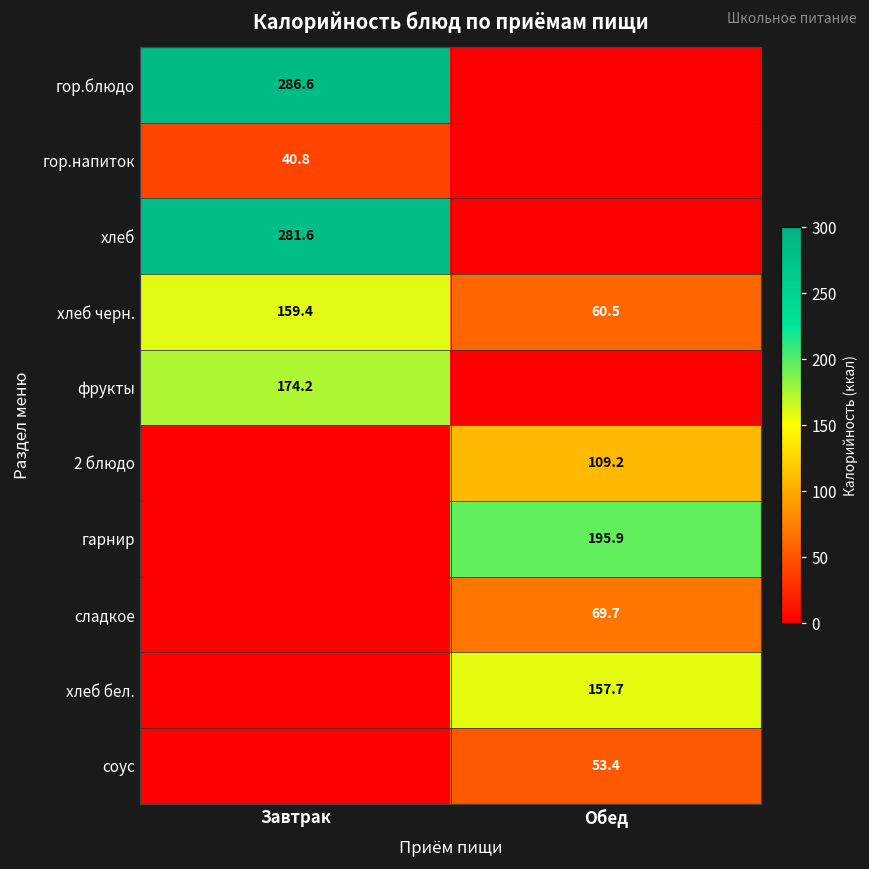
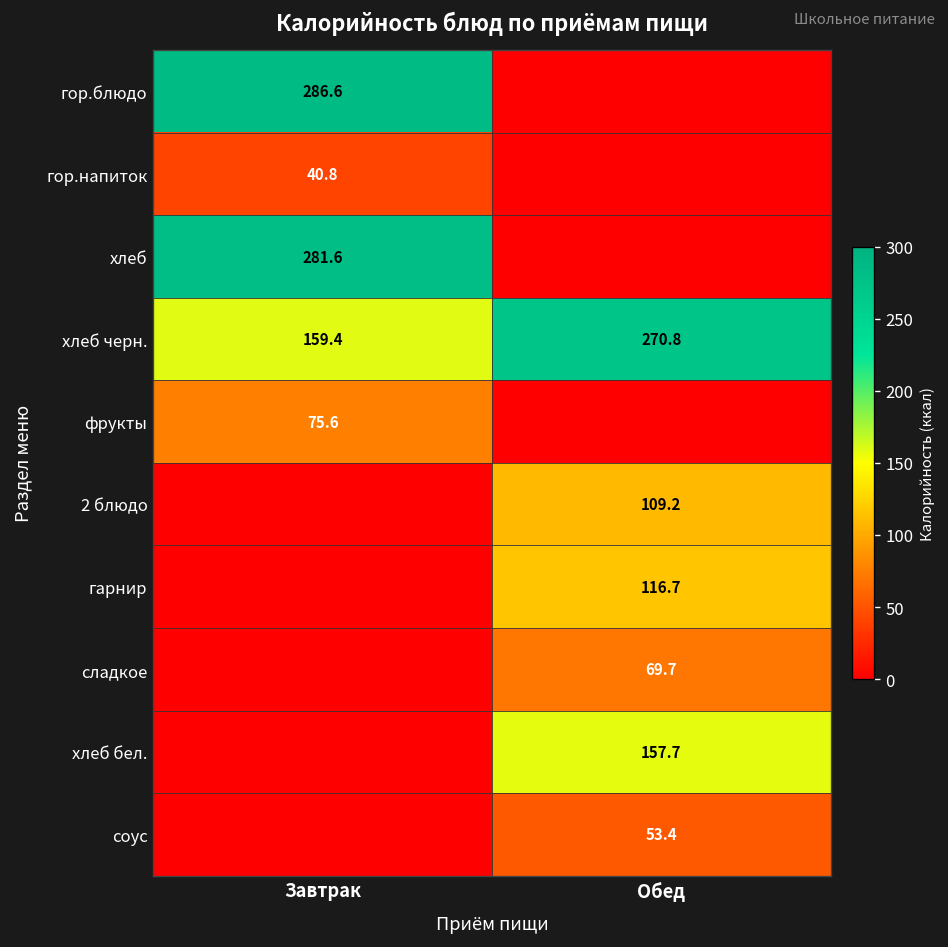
  {
    "гор.блюдо": {
      "Завтрак": 286.6
    },
    "гор.напиток": {
      "Завтрак": 40.8
    },
    "хлеб": {
      "Завтрак": 281.6
    },
    "хлеб черн.": {
      "Завтрак": 159.4,
-     "Обед": 60.5
+     "Обед": 270.8
    },
    "фрукты": {
-     "Завтрак": 174.2
+     "Завтрак": 75.6
    },
    "2 блюдо": {
      "Обед": 109.2
    },
    "гарнир": {
-     "Обед": 195.9
+     "Обед": 116.7
    },
    "сладкое": {
      "Обед": 69.7
    },
    "хлеб бел.": {
      "Обед": 157.7
    },
    "соус": {
      "Обед": 53.4
    }
  }
